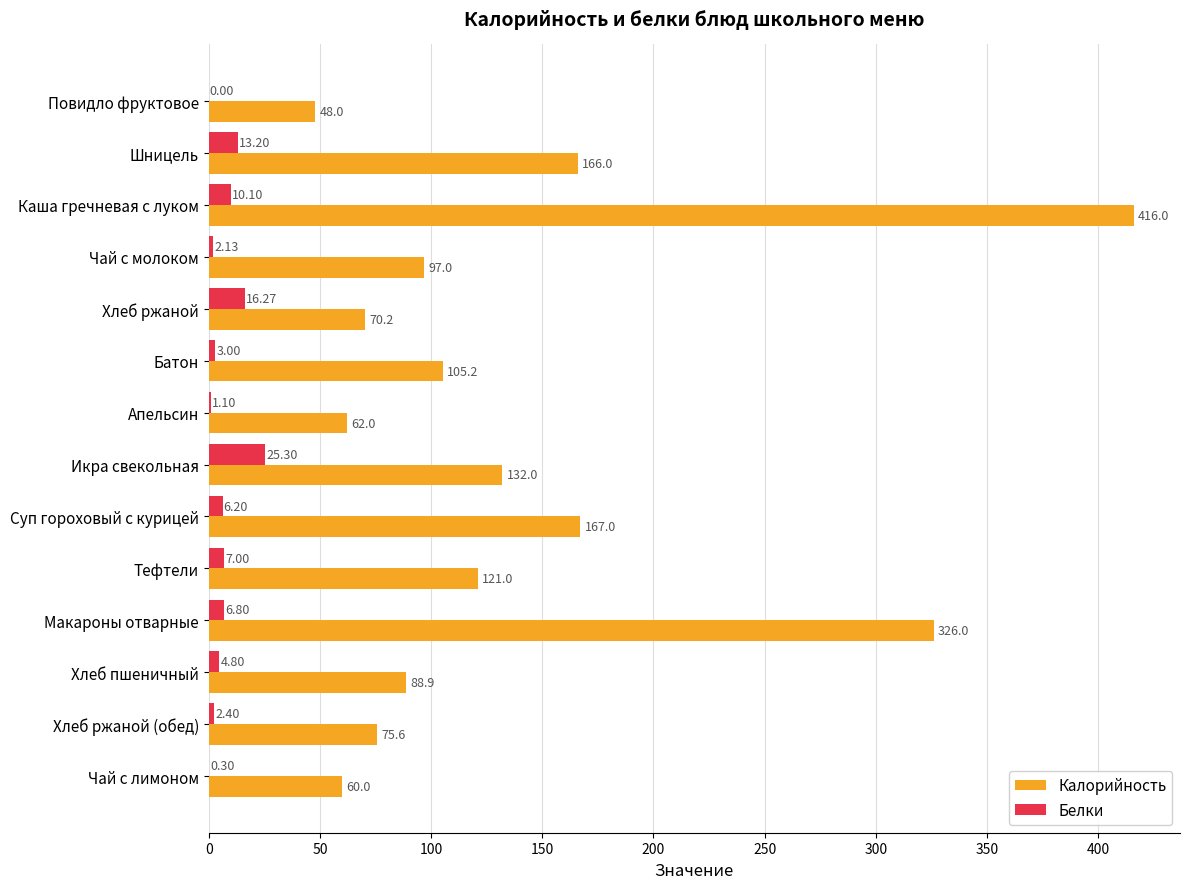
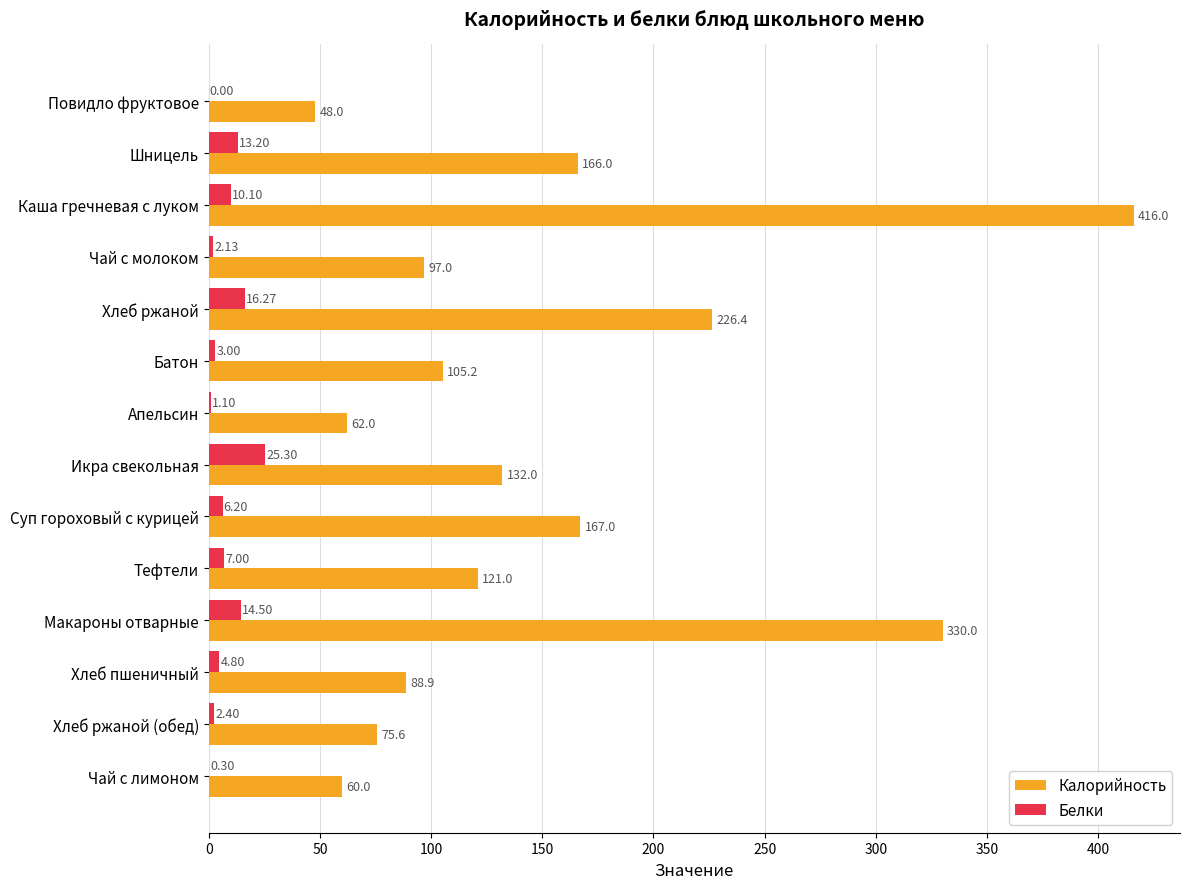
  {
    "Калорийность": {
      "Повидло фруктовое": 48.0,
      "Шницель": 166.0,
      "Каша гречневая с луком": 416.0,
      "Чай с молоком": 97.0,
-     "Хлеб ржаной": 70.2,
+     "Хлеб ржаной": 226.4,
      "Батон": 105.2,
      "Апельсин": 62.0,
      "Икра свекольная": 132.0,
      "Суп гороховый с курицей": 167.0,
      "Тефтели": 121.0,
-     "Макароны отварные": 326.0,
+     "Макароны отварные": 330.0,
      "Хлеб пшеничный": 88.9,
      "Хлеб ржаной (обед)": 75.6,
      "Чай с лимоном": 60.0
    },
    "Белки": {
      "Повидло фруктовое": 0.00,
      "Шницель": 13.20,
      "Каша гречневая с луком": 10.10,
      "Чай с молоком": 2.13,
      "Хлеб ржаной": 16.27,
      "Батон": 3.00,
      "Апельсин": 1.10,
      "Икра свекольная": 25.30,
      "Суп гороховый с курицей": 6.20,
      "Тефтели": 7.00,
-     "Макароны отварные": 6.80,
+     "Макароны отварные": 14.50,
      "Хлеб пшеничный": 4.80,
      "Хлеб ржаной (обед)": 2.40,
      "Чай с лимоном": 0.30
    }
  }
